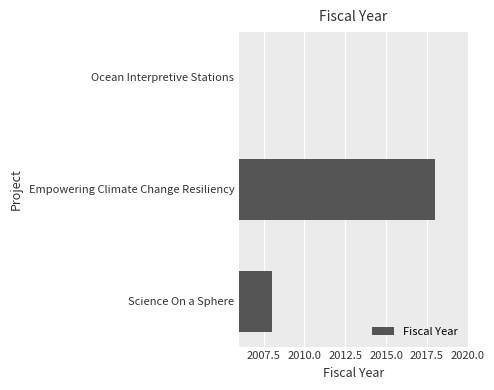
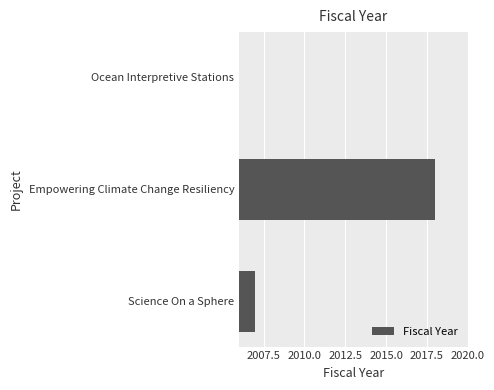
  {
    "Empowering Climate Change Resiliency": 2018,
-   "Science On a Sphere": 2008
+   "Science On a Sphere": 2007
  }
